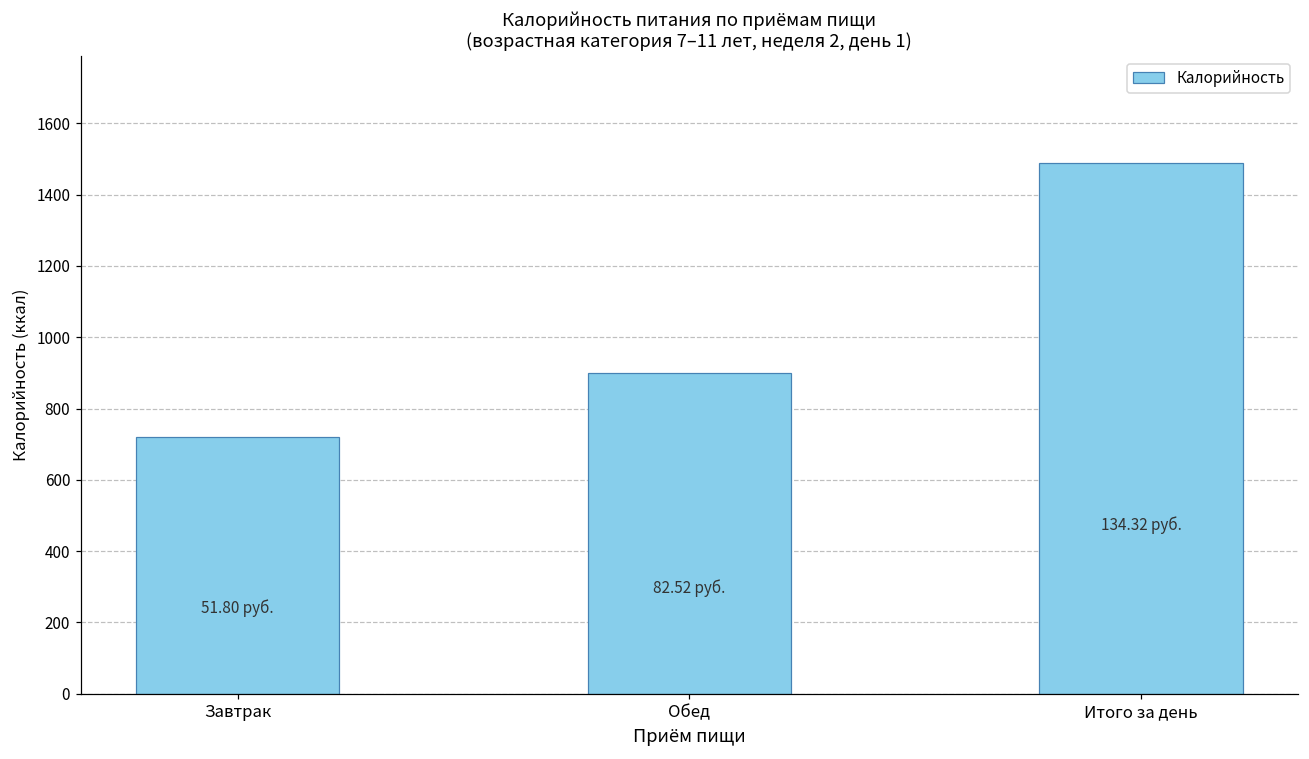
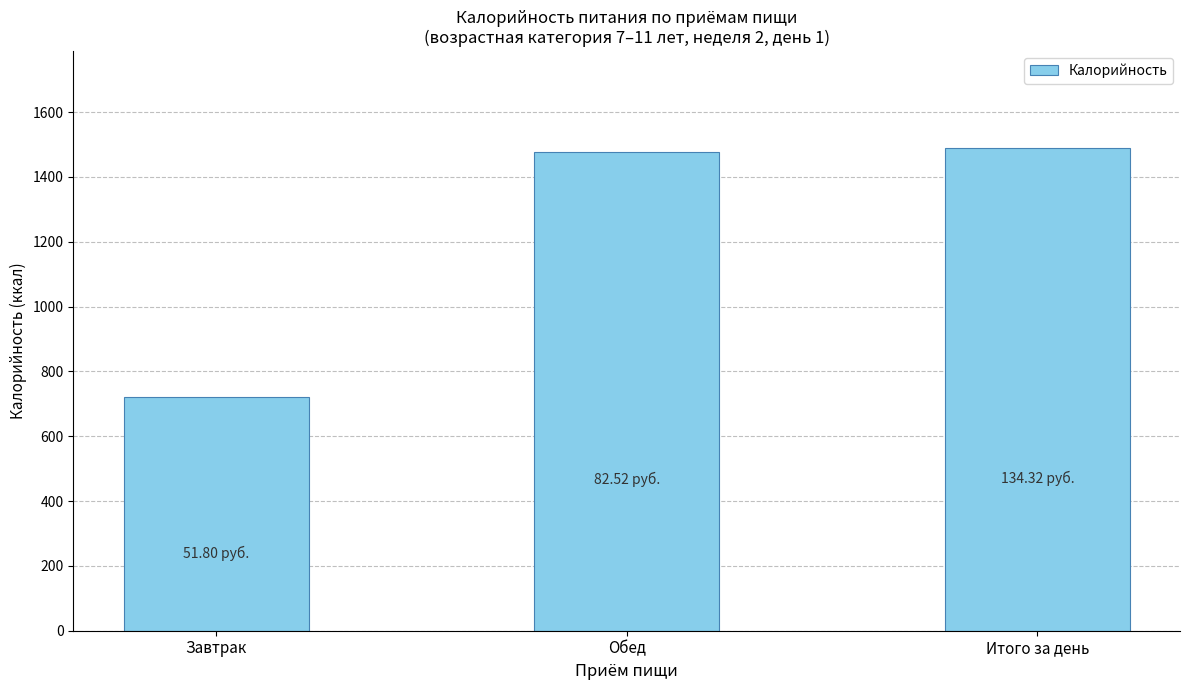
  {
-   "Обед": 900
+   "Обед": 1480
  }
